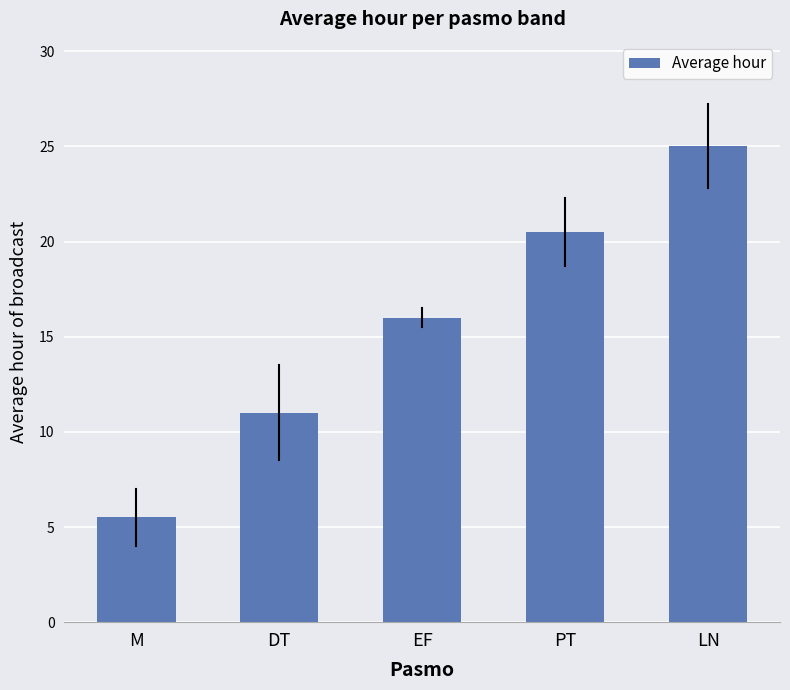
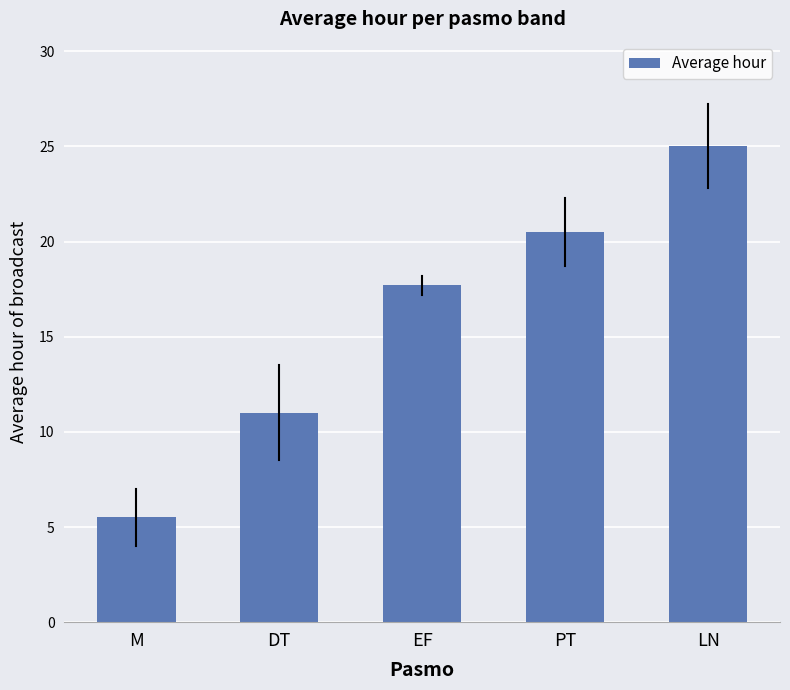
  {
    "Average hour": {
      "M": 5.5,
      "DT": 11.0,
-     "EF": 16.0,
+     "EF": 17.7,
      "PT": 20.5,
      "LN": 25.0
    }
  }
